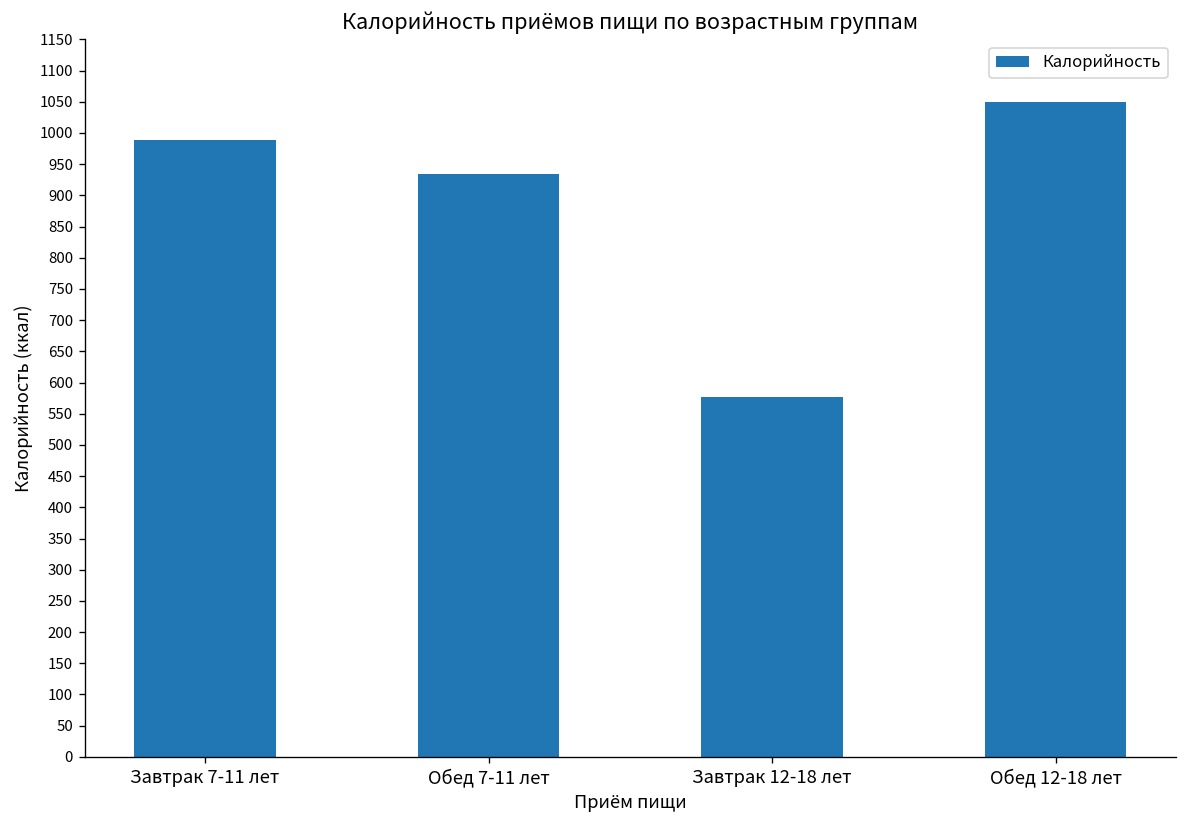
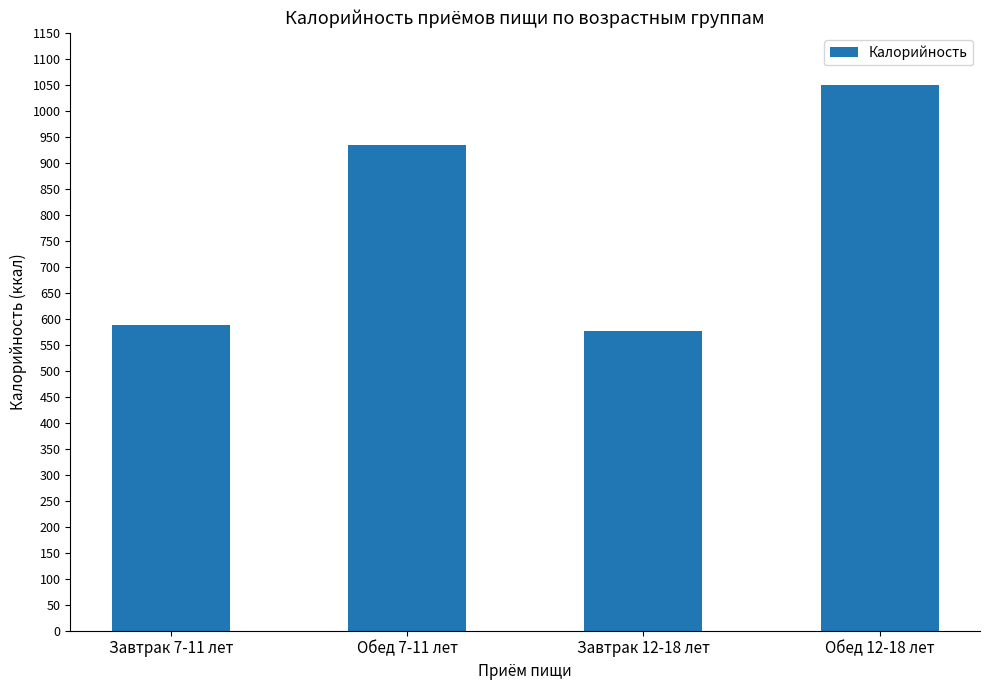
  {
-   "Завтрак 7-11 лет": 990,
+   "Завтрак 7-11 лет": 590,
    "Обед 7-11 лет": 930,
    "Завтрак 12-18 лет": 580,
    "Обед 12-18 лет": 1050
  }
